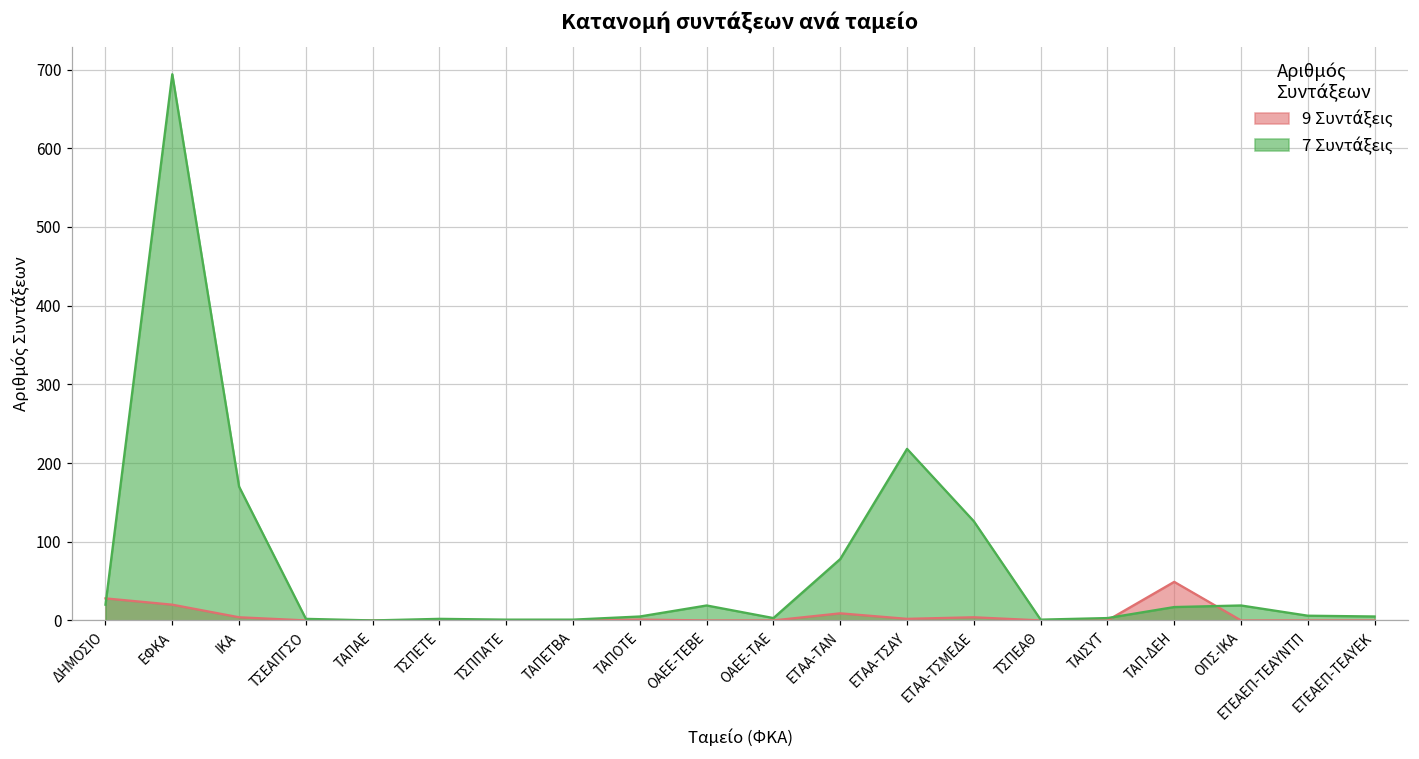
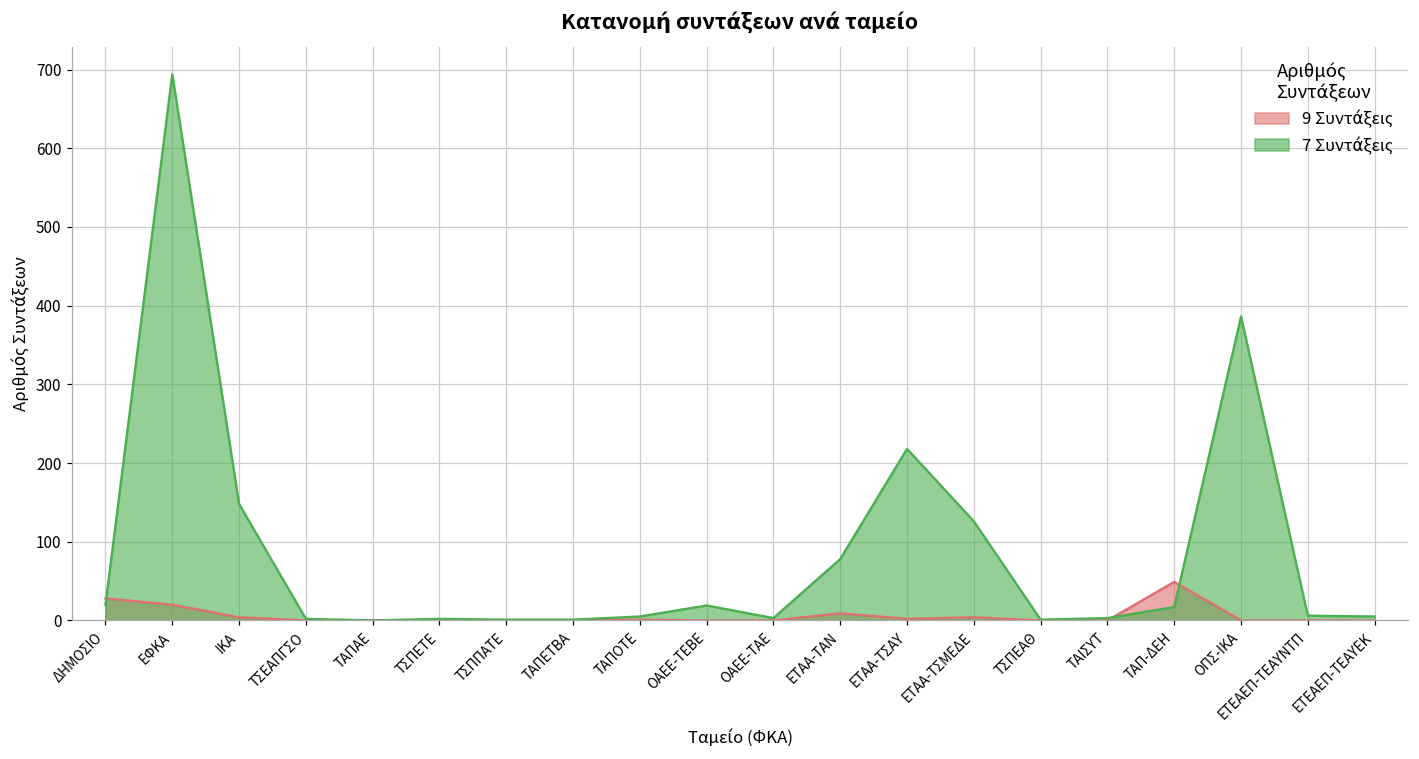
  {
    "9 Συντάξεις": {
      "ΔΗΜΟΣΙΟ": 30,
      "ΕΦΚΑ": 20,
      "ΙΚΑ": 0,
      "ΤΑΠΟΤΕ": 0,
      "ΟΑΕΕ-ΤΕΒΕ": 0,
      "ΕΤΑΑ-ΤΑΝ": 10,
      "ΕΤΑΑ-ΤΣΑΥ": 0,
      "ΕΤΑΑ-ΤΣΜΕΔΕ": 0,
      "ΤΑΠ-ΔΕΗ": 50,
      "ΟΠΣ-ΙΚΑ": 0,
      "ΕΤΕΑΕΠ-ΤΕΑΥΝΤΠ": 0,
      "ΕΤΕΑΕΠ-ΤΕΑΥΕΚ": 0
    },
    "7 Συντάξεις": {
      "ΔΗΜΟΣΙΟ": 20,
      "ΕΦΚΑ": 690,
-     "ΙΚΑ": 170,
+     "ΙΚΑ": 150,
      "ΤΑΠΟΤΕ": 10,
      "ΟΑΕΕ-ΤΕΒΕ": 20,
      "ΕΤΑΑ-ΤΑΝ": 80,
      "ΕΤΑΑ-ΤΣΑΥ": 220,
      "ΕΤΑΑ-ΤΣΜΕΔΕ": 130,
      "ΤΑΠ-ΔΕΗ": 20,
-     "ΟΠΣ-ΙΚΑ": 20,
+     "ΟΠΣ-ΙΚΑ": 390,
      "ΕΤΕΑΕΠ-ΤΕΑΥΝΤΠ": 10,
      "ΕΤΕΑΕΠ-ΤΕΑΥΕΚ": 10
    }
  }
